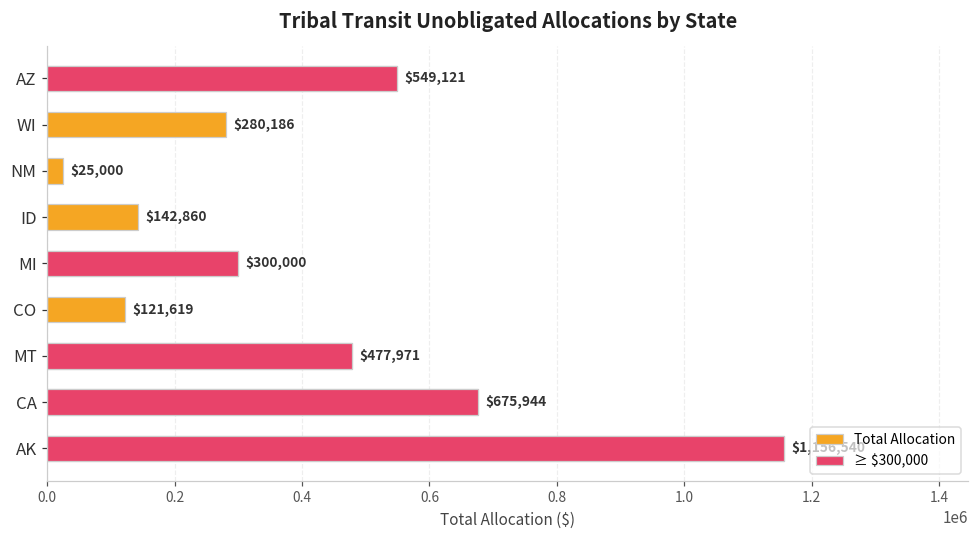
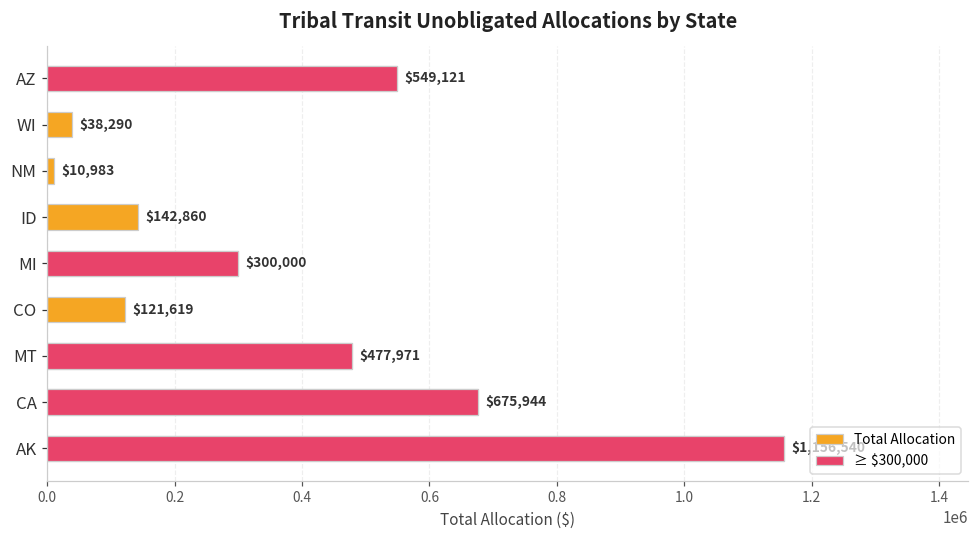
  {
    "Total Allocation": {
      "AZ": "$549,121",
-     "WI": "$280,186",
-     "NM": "$25,000",
+     "WI": "$38,290",
+     "NM": "$10,983",
      "ID": "$142,860",
      "MI": "$300,000",
      "CO": "$121,619",
      "MT": "$477,971",
      "CA": "$675,944"
    },
    "≥ $300,000": {
      "AZ": "$549,121",
      "MI": "$300,000",
      "MT": "$477,971",
      "CA": "$675,944"
    }
  }
